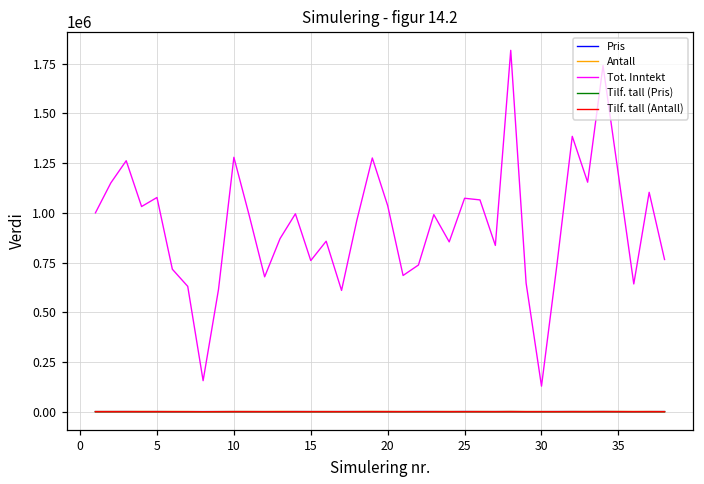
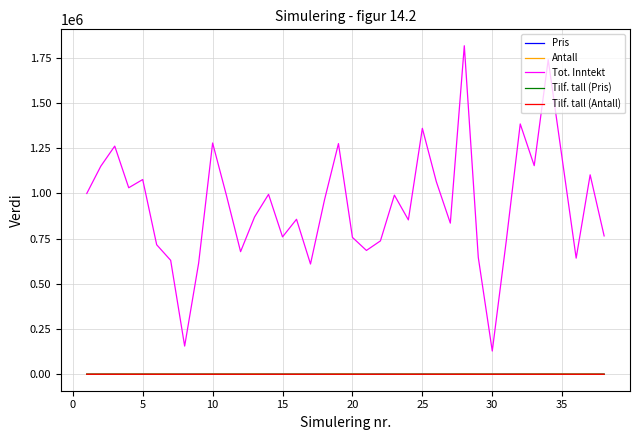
  {
    "Tilf. tall (Antall)": {
      "5": 0,
      "10": 0,
      "15": 0,
      "20": 0,
      "25": 0,
      "30": 0,
      "35": 0
    },
    "Tot. Inntekt": {
      "5": 1080000,
      "10": 1280000,
      "15": 760000,
-     "20": 1040000,
-     "25": 1070000,
+     "20": 760000,
+     "25": 1360000,
      "30": 130000,
      "35": 1190000
    }
  }
